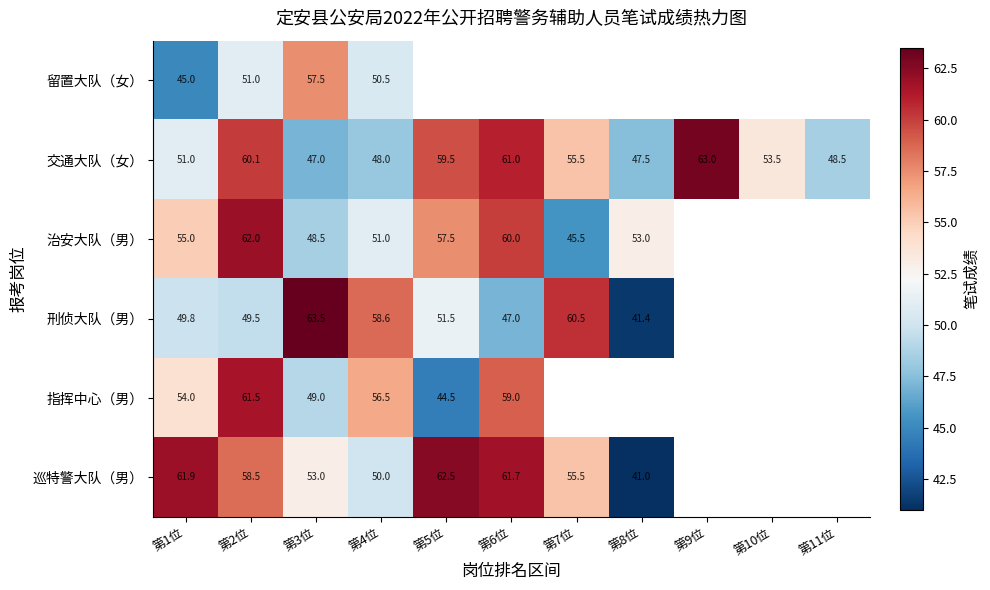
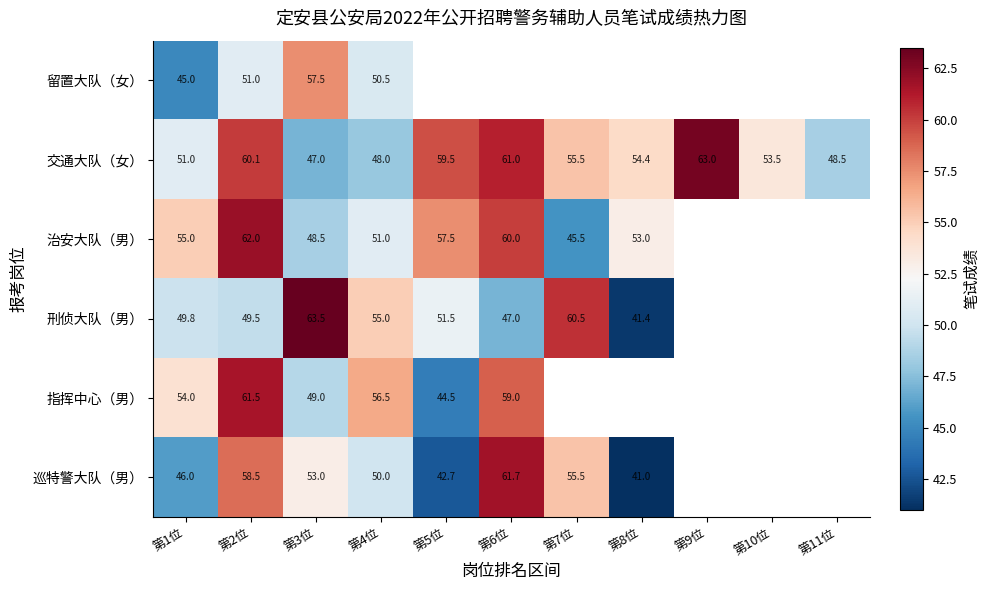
  {
    "留置大队（女）": {
      "第1位": 45.0,
      "第2位": 51.0,
      "第3位": 57.5,
      "第4位": 50.5
    },
    "交通大队（女）": {
      "第1位": 51.0,
      "第2位": 60.1,
      "第3位": 47.0,
      "第4位": 48.0,
      "第5位": 59.5,
      "第6位": 61.0,
      "第7位": 55.5,
-     "第8位": 47.5,
+     "第8位": 54.4,
      "第9位": 63.0,
      "第10位": 53.5,
      "第11位": 48.5
    },
    "治安大队（男）": {
      "第1位": 55.0,
      "第2位": 62.0,
      "第3位": 48.5,
      "第4位": 51.0,
      "第5位": 57.5,
      "第6位": 60.0,
      "第7位": 45.5,
      "第8位": 53.0
    },
    "刑侦大队（男）": {
      "第1位": 49.8,
      "第2位": 49.5,
      "第3位": 63.5,
-     "第4位": 58.6,
+     "第4位": 55.0,
      "第5位": 51.5,
      "第6位": 47.0,
      "第7位": 60.5,
      "第8位": 41.4
    },
    "指挥中心（男）": {
      "第1位": 54.0,
      "第2位": 61.5,
      "第3位": 49.0,
      "第4位": 56.5,
      "第5位": 44.5,
      "第6位": 59.0
    },
    "巡特警大队（男）": {
-     "第1位": 61.9,
+     "第1位": 46.0,
      "第2位": 58.5,
      "第3位": 53.0,
      "第4位": 50.0,
-     "第5位": 62.5,
+     "第5位": 42.7,
      "第6位": 61.7,
      "第7位": 55.5,
      "第8位": 41.0
    }
  }
